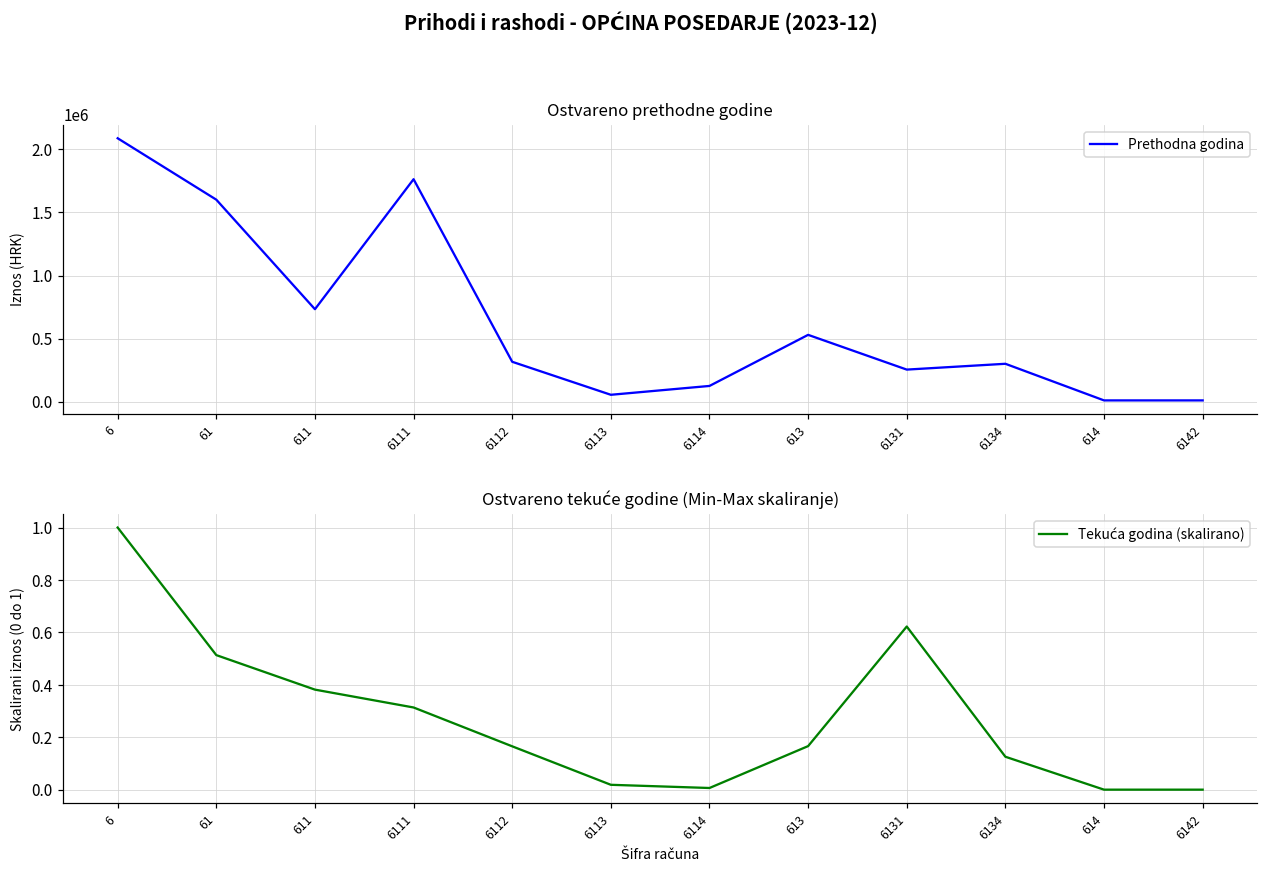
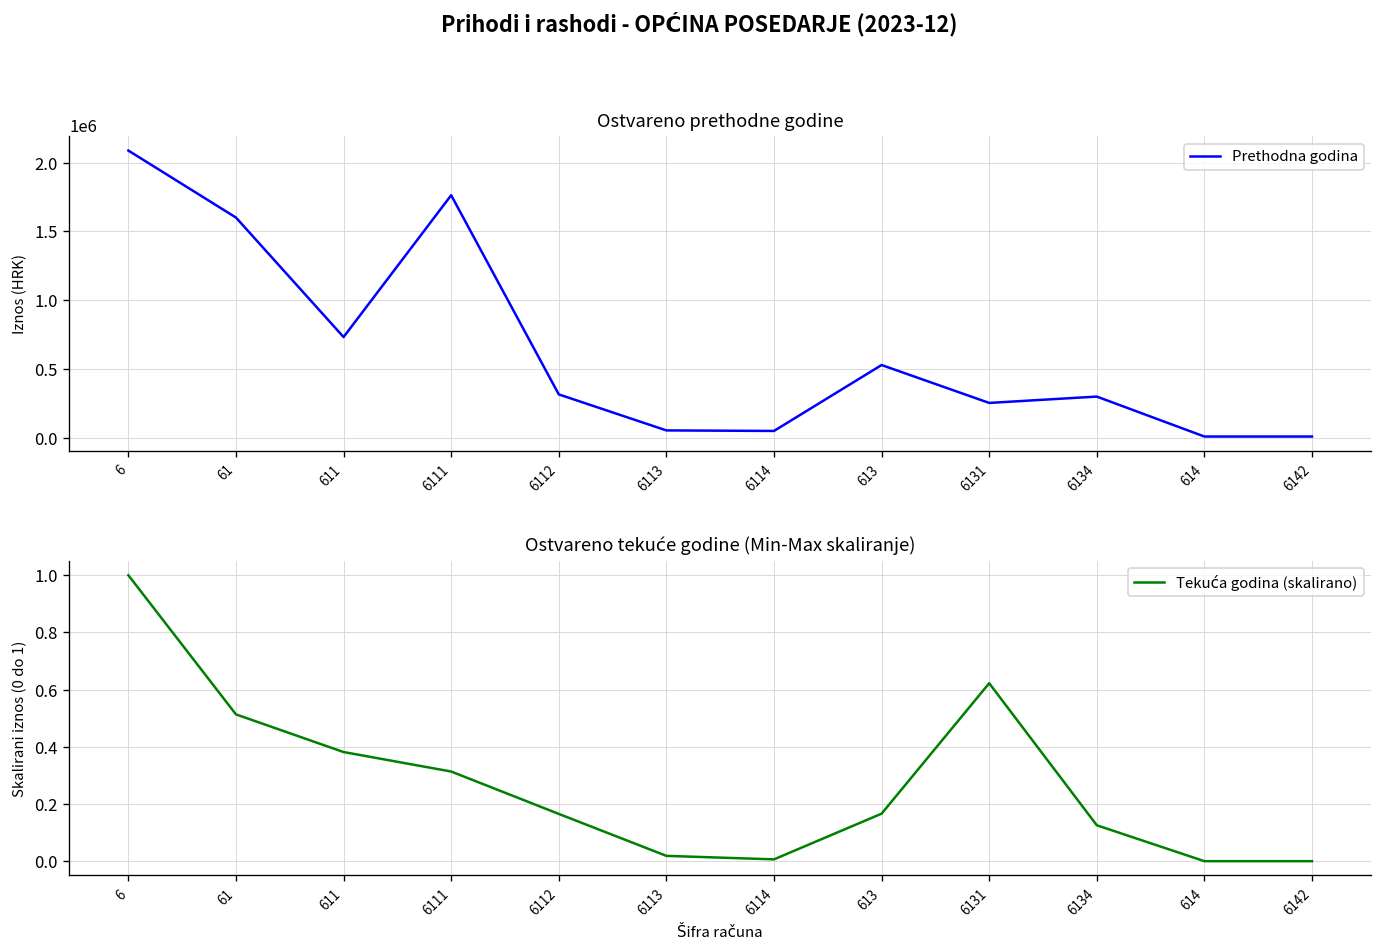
  {
    "Ostvareno prethodne godine": {
      "6": 2090000,
      "61": 1600000,
      "611": 730000,
      "6111": 1760000,
      "6112": 320000,
      "6113": 50000,
-     "6114": 120000,
+     "6114": 50000,
      "613": 530000,
      "6131": 250000,
      "6134": 300000,
      "614": 10000,
      "6142": 10000
    },
    "Ostvareno tekuće godine (Min-Max skaliranje)": {
      "6": 1.00,
      "61": 0.51,
      "611": 0.38,
      "6111": 0.31,
      "6112": 0.17,
      "6113": 0.02,
      "6114": 0.01,
      "613": 0.17,
      "6131": 0.62,
      "6134": 0.13,
      "614": 0.00,
      "6142": 0.00
    }
  }
